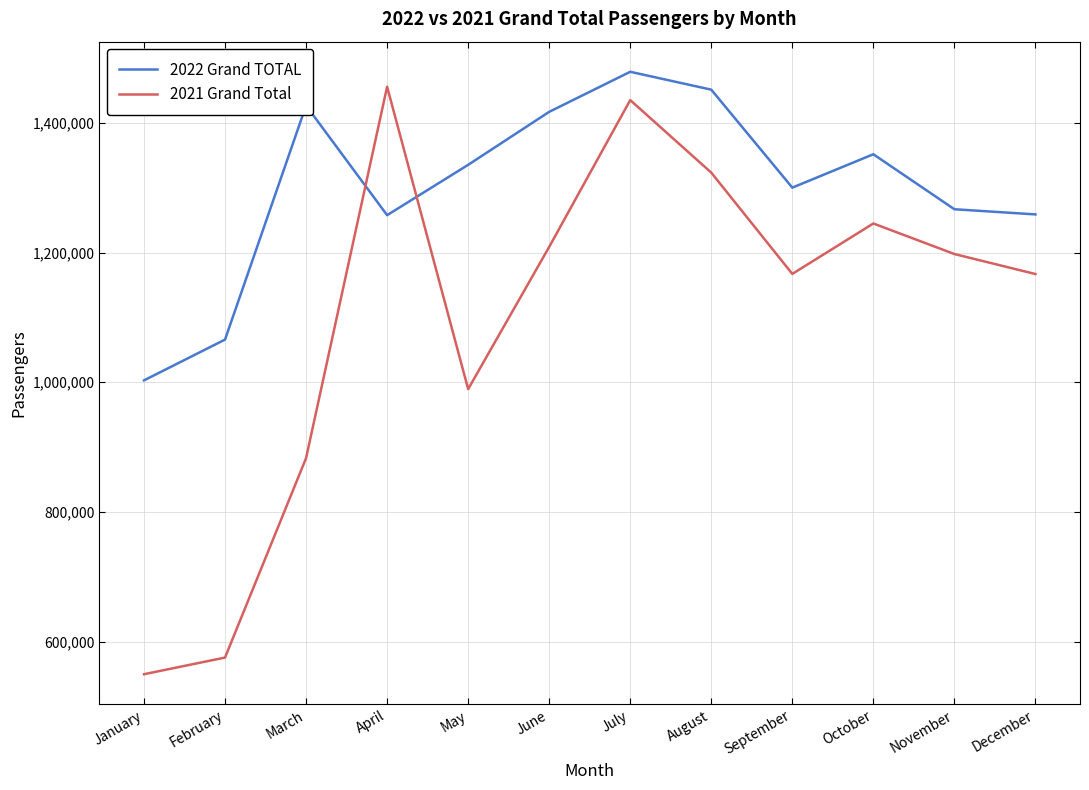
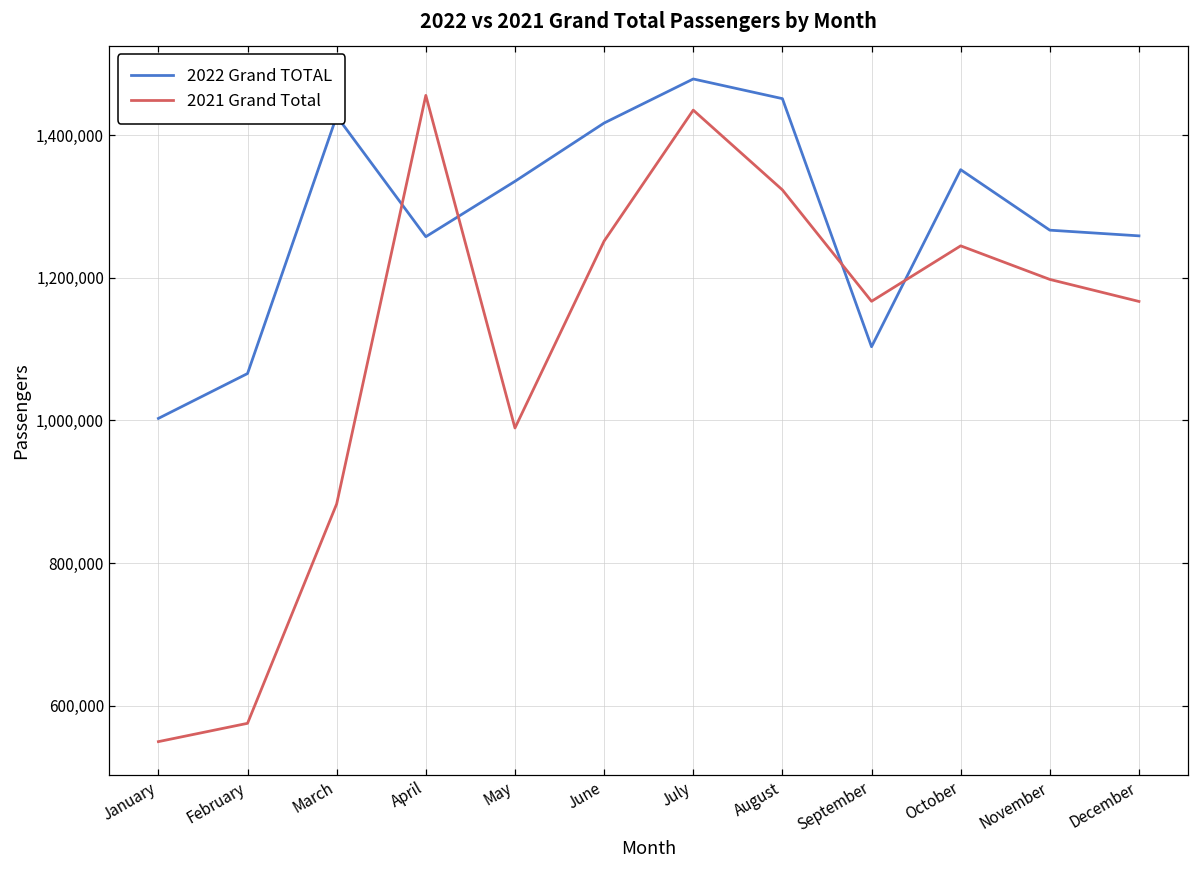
  {
    "2022 Grand TOTAL": {
      "January": "1,000,000",
      "February": "1,070,000",
      "April": "1,260,000",
      "May": "1,340,000",
      "June": "1,420,000",
      "July": "1,480,000",
      "August": "1,450,000",
-     "September": "1,300,000",
+     "September": "1,100,000",
      "October": "1,350,000",
      "November": "1,270,000",
      "December": "1,260,000"
    },
    "2021 Grand Total": {
      "January": "550,000",
      "February": "580,000",
      "March": "880,000",
      "April": "1,460,000",
      "May": "990,000",
-     "June": "1,210,000",
+     "June": "1,250,000",
      "July": "1,440,000",
      "August": "1,320,000",
      "September": "1,170,000",
      "October": "1,240,000",
      "November": "1,200,000",
      "December": "1,170,000"
    }
  }
